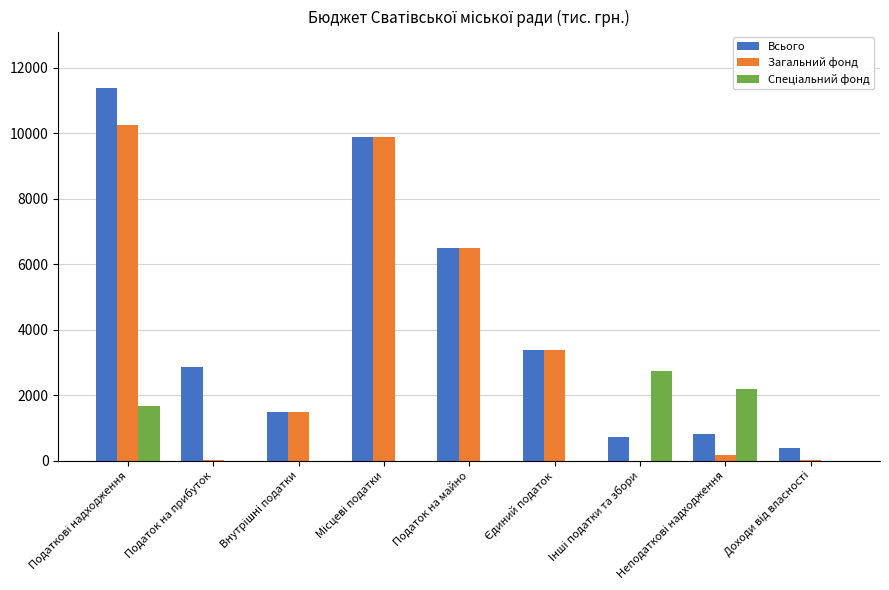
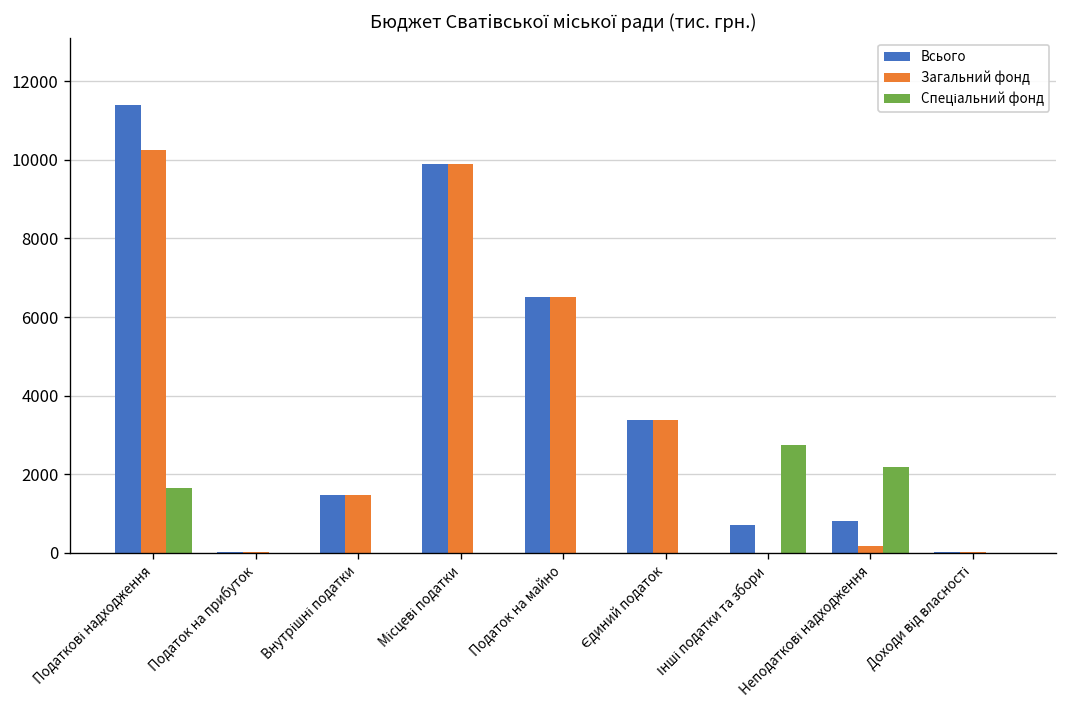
  {
    "Всього": {
      "Податкові надходження": 11400,
-     "Податок на прибуток": 2900,
+     "Податок на прибуток": 0,
      "Внутрішні податки": 1500,
      "Місцеві податки": 9900,
      "Податок на майно": 6500,
      "Єдиний податок": 3400,
      "Інші податки та збори": 700,
      "Неподаткові надходження": 800,
-     "Доходи від власності": 400
+     "Доходи від власності": 0
    },
    "Загальний фонд": {
      "Податкові надходження": 10300,
      "Внутрішні податки": 1500,
      "Місцеві податки": 9900,
      "Податок на майно": 6500,
      "Єдиний податок": 3400,
      "Інші податки та збори": 0,
      "Неподаткові надходження": 200
    },
    "Спеціальний фонд": {
      "Податкові надходження": 1700,
      "Податок на прибуток": 0,
      "Внутрішні податки": 0,
      "Місцеві податки": 0,
      "Податок на майно": 0,
      "Єдиний податок": 0,
      "Інші податки та збори": 2700,
      "Неподаткові надходження": 2200,
      "Доходи від власності": 0
    }
  }
